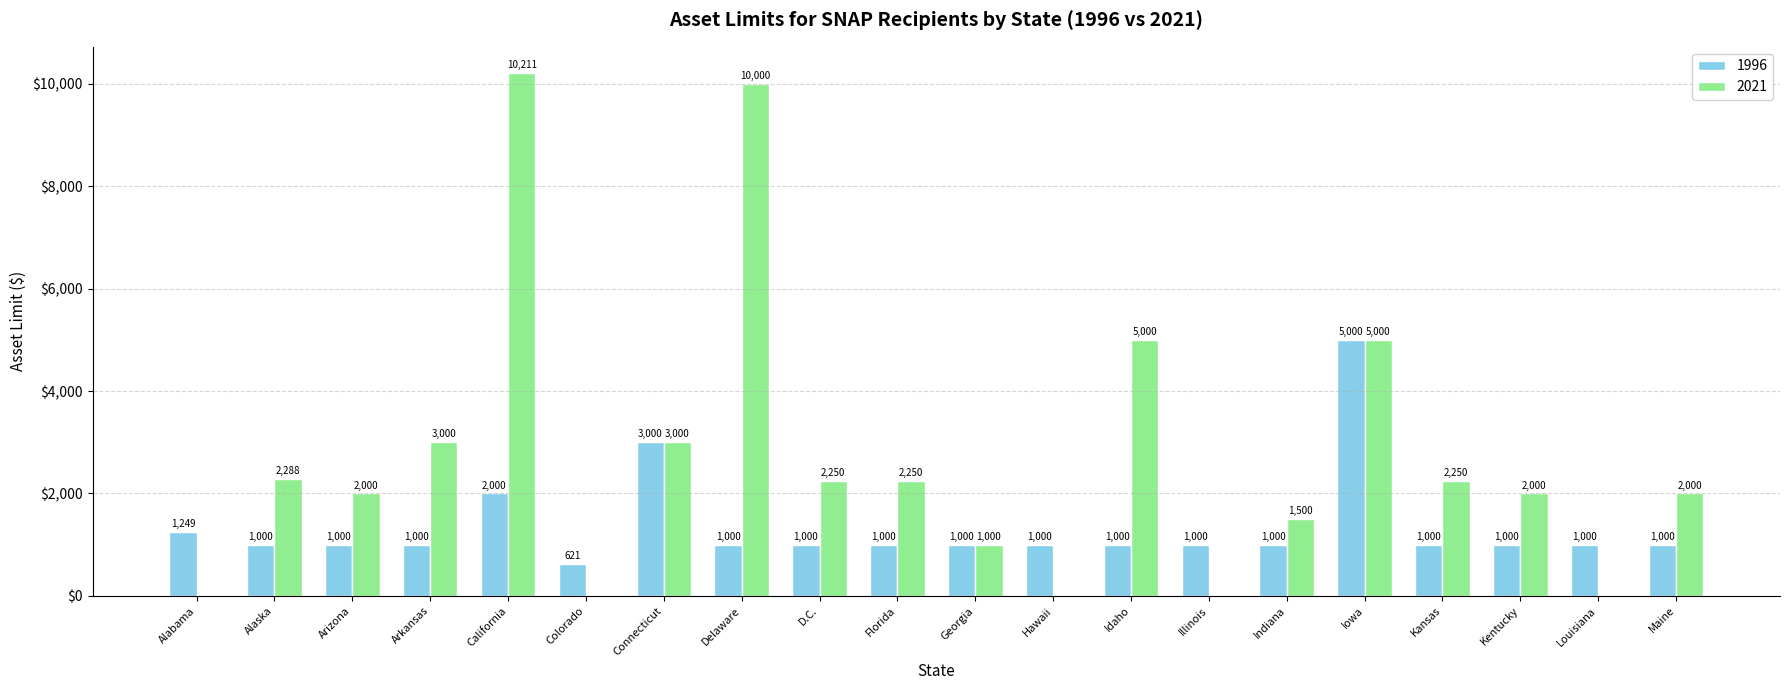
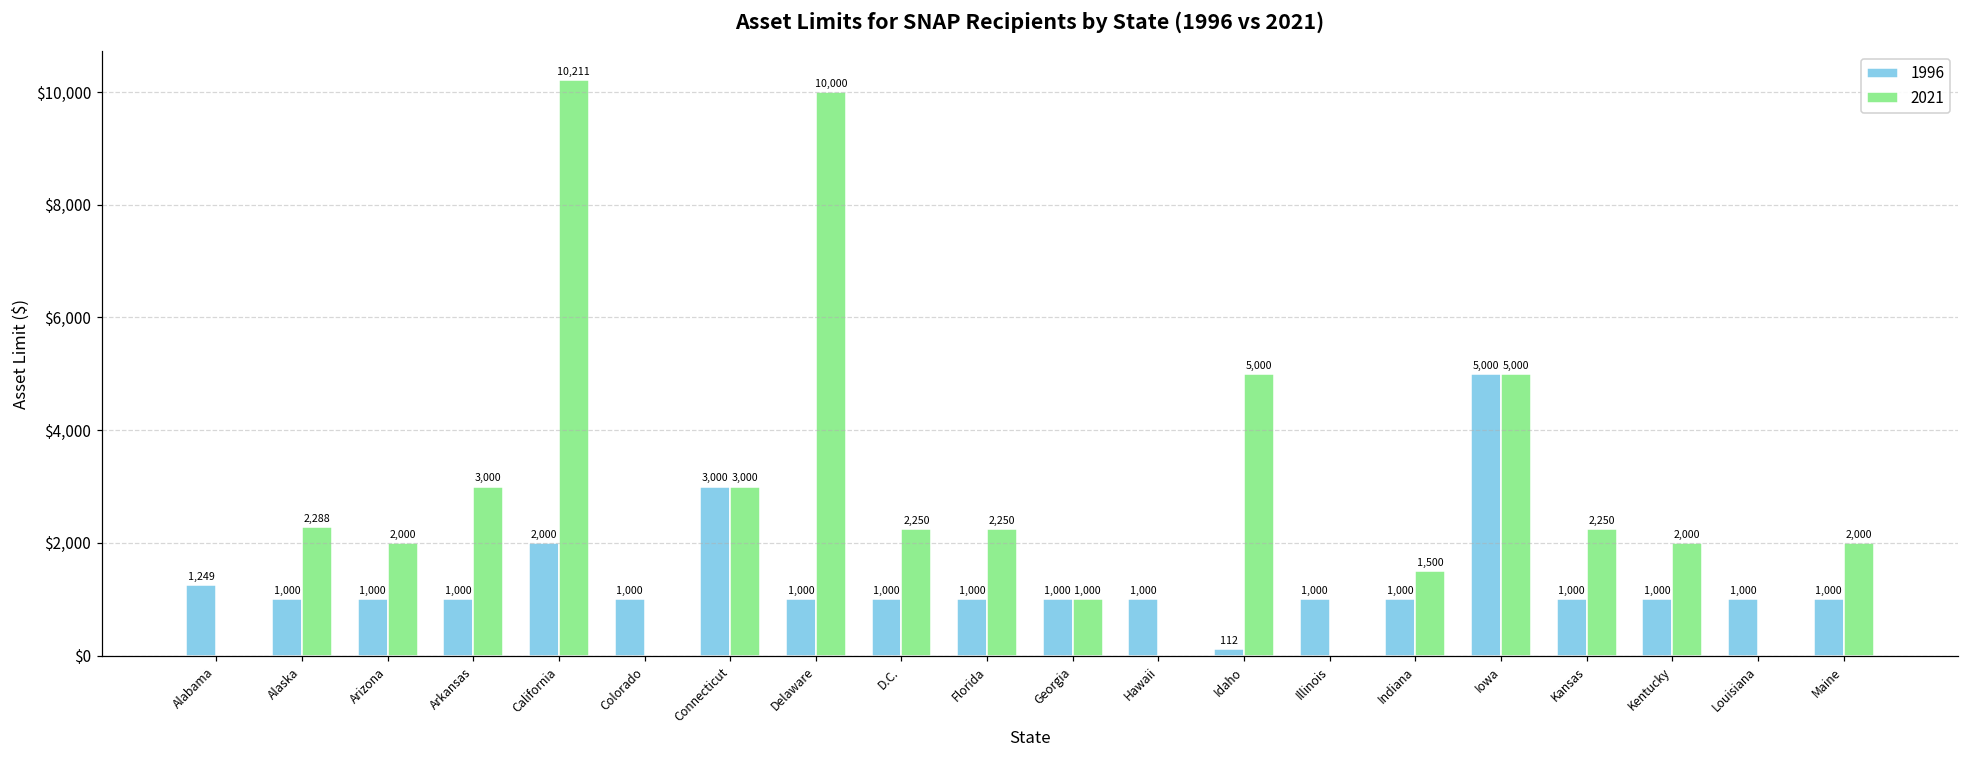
  {
    "1996": {
      "Alabama": "1,249",
      "Alaska": "1,000",
      "Arizona": "1,000",
      "Arkansas": "1,000",
      "California": "2,000",
-     "Colorado": "621",
+     "Colorado": "1,000",
      "Connecticut": "3,000",
      "Delaware": "1,000",
      "D.C.": "1,000",
      "Florida": "1,000",
      "Georgia": "1,000",
      "Hawaii": "1,000",
-     "Idaho": "1,000",
+     "Idaho": "112",
      "Illinois": "1,000",
      "Indiana": "1,000",
      "Iowa": "5,000",
      "Kansas": "1,000",
      "Kentucky": "1,000",
      "Louisiana": "1,000",
      "Maine": "1,000"
    },
    "2021": {
      "Alaska": "2,288",
      "Arizona": "2,000",
      "Arkansas": "3,000",
      "California": "10,211",
      "Connecticut": "3,000",
      "Delaware": "10,000",
      "D.C.": "2,250",
      "Florida": "2,250",
      "Georgia": "1,000",
      "Idaho": "5,000",
      "Indiana": "1,500",
      "Iowa": "5,000",
      "Kansas": "2,250",
      "Kentucky": "2,000",
      "Maine": "2,000"
    }
  }
